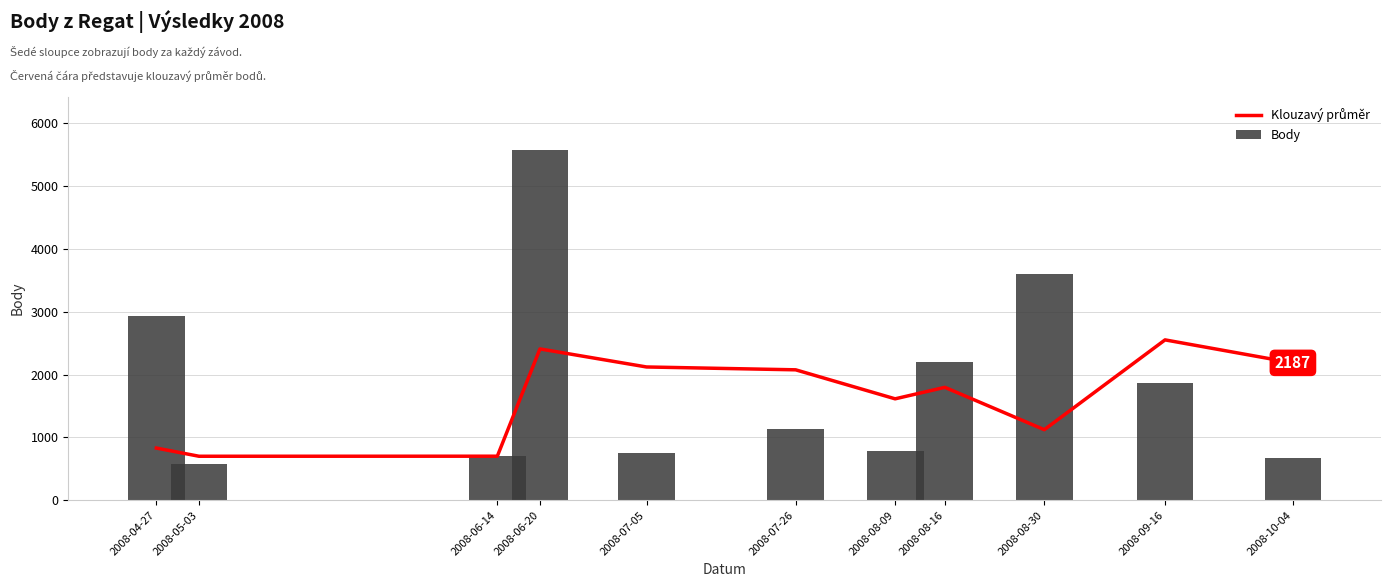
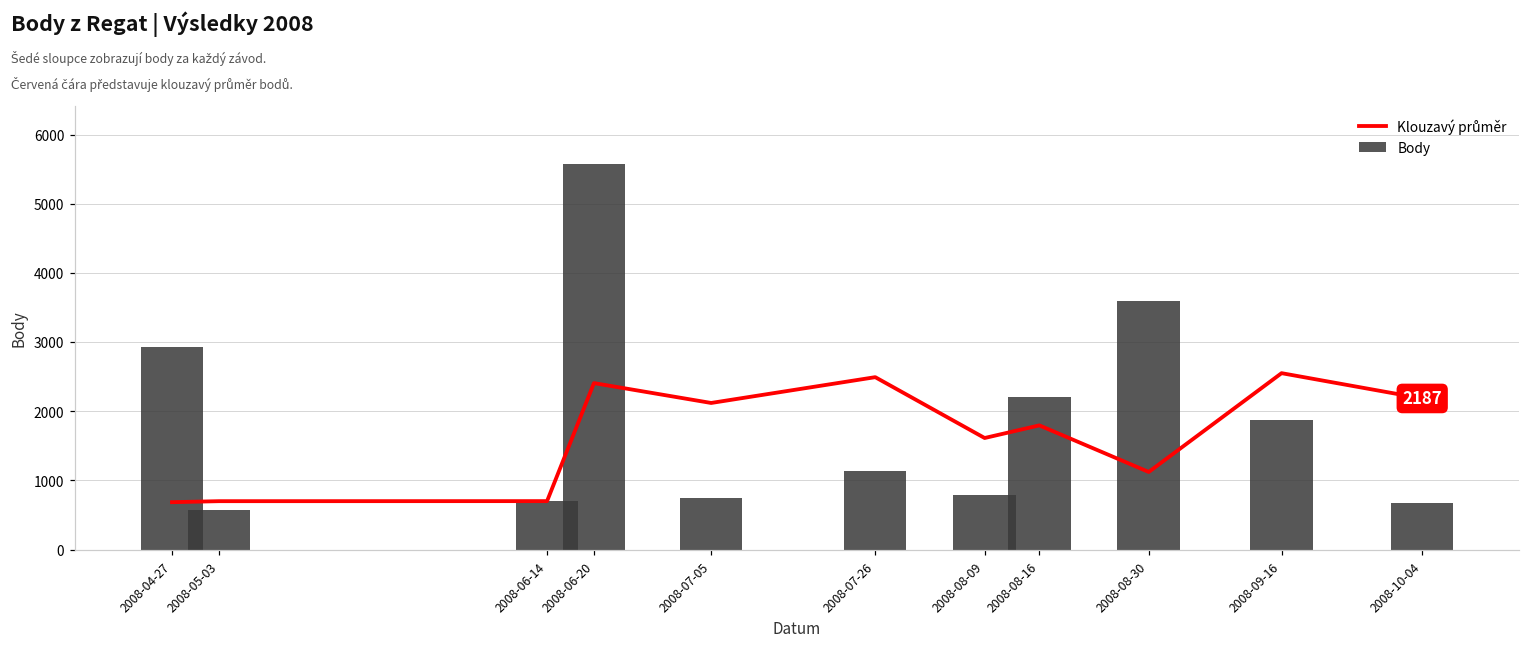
  {
    "Klouzavý průměr": {
-     "2008-04-27": 800,
+     "2008-04-27": 700,
      "2008-05-03": 700,
      "2008-06-14": 700,
      "2008-06-20": 2400,
      "2008-07-05": 2100,
-     "2008-07-26": 2100,
+     "2008-07-26": 2500,
      "2008-08-09": 1600,
      "2008-08-16": 1800,
      "2008-08-30": 1100,
      "2008-09-16": 2600
    },
    "Body": {
      "2008-04-27": 2900,
      "2008-05-03": 600,
      "2008-06-14": 700,
      "2008-06-20": 5600,
      "2008-07-05": 800,
      "2008-07-26": 1100,
      "2008-08-09": 800,
      "2008-08-16": 2200,
      "2008-08-30": 3600,
      "2008-09-16": 1900,
      "2008-10-04": 700
    }
  }
